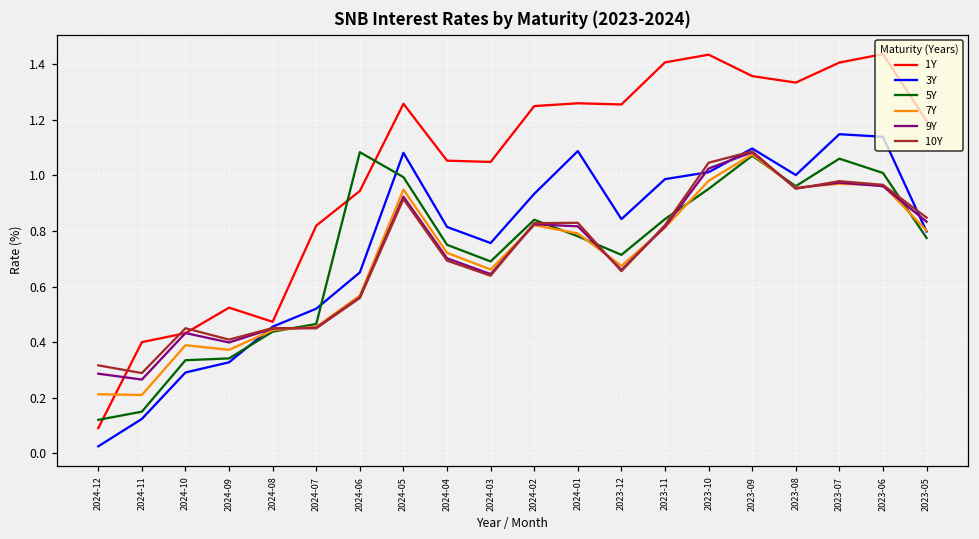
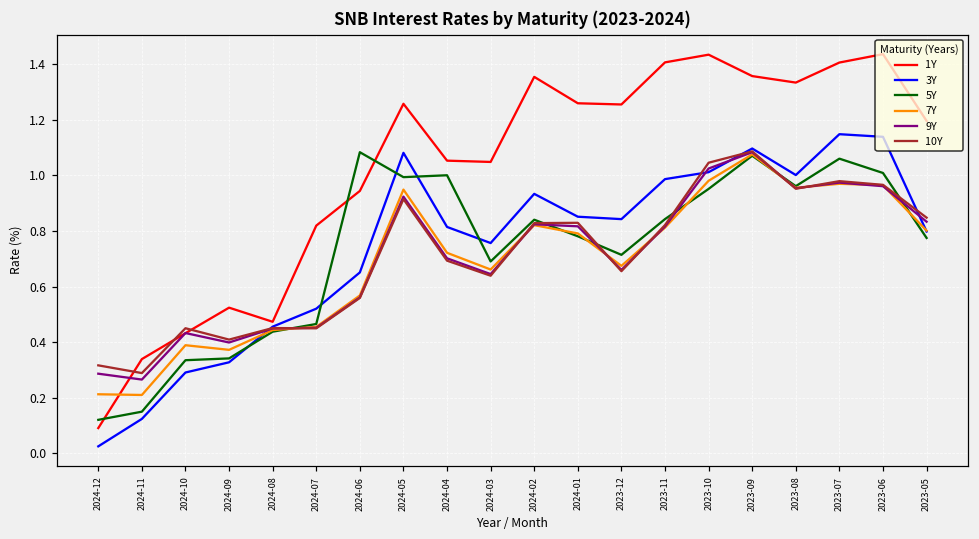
  {
    "1Y": {
      "2024-12": 0.09,
-     "2024-11": 0.40,
+     "2024-11": 0.34,
      "2024-09": 0.52,
      "2024-08": 0.47,
      "2024-07": 0.82,
      "2024-06": 0.94,
      "2024-05": 1.26,
      "2024-04": 1.05,
      "2024-03": 1.05,
-     "2024-02": 1.25,
+     "2024-02": 1.35,
      "2024-01": 1.26,
      "2023-12": 1.26,
      "2023-11": 1.41,
      "2023-10": 1.43,
      "2023-09": 1.36,
      "2023-08": 1.33,
      "2023-07": 1.41
    },
    "3Y": {
      "2024-12": 0.03,
      "2024-11": 0.12,
      "2024-10": 0.29,
      "2024-09": 0.33,
      "2024-07": 0.52,
      "2024-06": 0.65,
      "2024-05": 1.08,
      "2024-04": 0.81,
      "2024-03": 0.76,
      "2024-02": 0.93,
-     "2024-01": 1.09,
+     "2024-01": 0.85,
      "2023-12": 0.84,
      "2023-11": 0.99,
      "2023-10": 1.01,
      "2023-09": 1.10,
      "2023-08": 1.00,
      "2023-07": 1.15
    },
    "5Y": {
      "2024-12": 0.12,
      "2024-11": 0.15,
      "2024-10": 0.34,
      "2024-09": 0.34,
      "2024-07": 0.47,
      "2024-06": 1.08,
      "2024-05": 0.99,
-     "2024-04": 0.75,
+     "2024-04": 1.00,
      "2024-03": 0.69,
      "2024-02": 0.84,
      "2024-01": 0.78,
      "2023-12": 0.71,
      "2023-11": 0.84,
      "2023-10": 0.95,
      "2023-07": 1.06,
      "2023-06": 1.01,
      "2023-05": 0.78
    },
    "7Y": {
      "2024-12": 0.21,
      "2024-11": 0.21,
      "2024-10": 0.39,
      "2024-09": 0.37,
      "2024-05": 0.95,
      "2024-04": 0.72,
      "2024-03": 0.66,
      "2024-01": 0.79,
      "2023-12": 0.67,
      "2023-10": 0.98
    },
    "9Y": {
      "2024-12": 0.29,
      "2024-11": 0.27,
      "2024-09": 0.40,
      "2024-01": 0.82,
      "2023-10": 1.02,
      "2023-05": 0.83
    },
    "10Y": {
      "2024-12": 0.32,
      "2024-11": 0.29,
      "2024-10": 0.45,
      "2024-09": 0.41,
      "2024-01": 0.83,
      "2023-10": 1.05,
      "2023-05": 0.85
    }
  }
